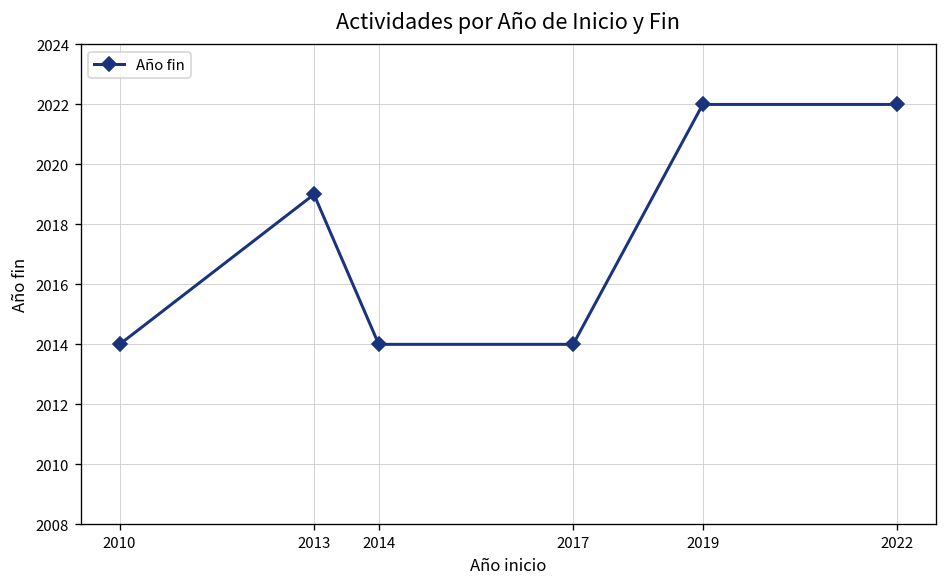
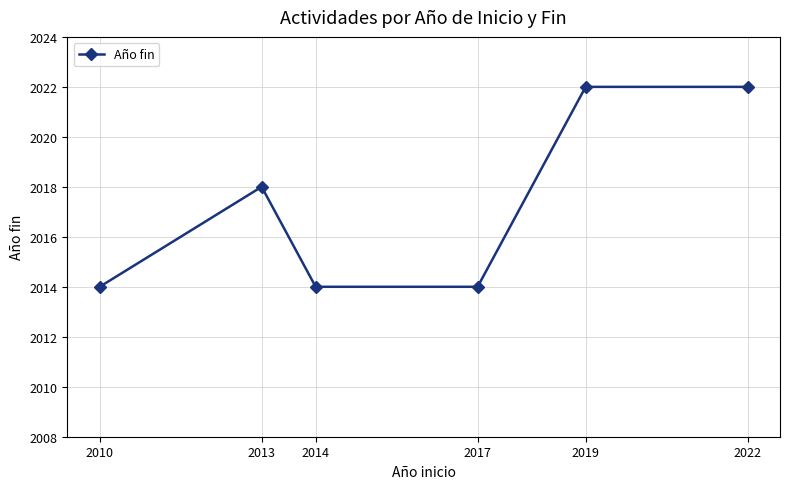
  {
    "2010": 2014,
-   "2013": 2019,
+   "2013": 2018,
    "2014": 2014,
    "2017": 2014,
    "2019": 2022,
    "2022": 2022
  }
